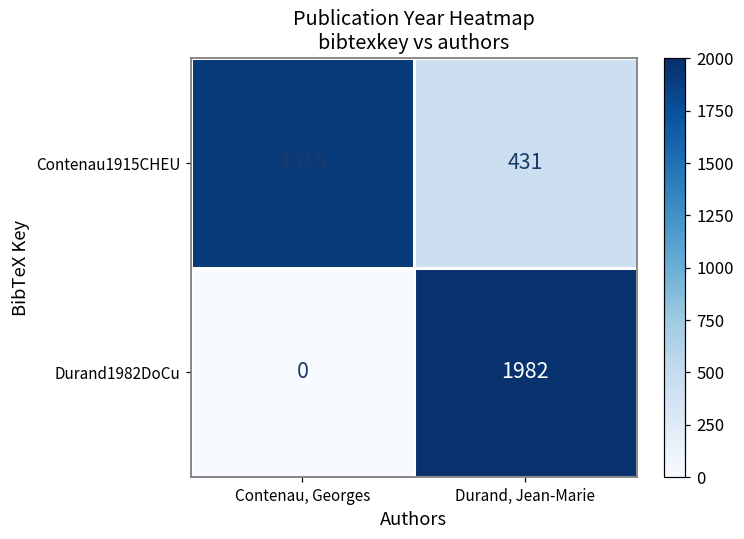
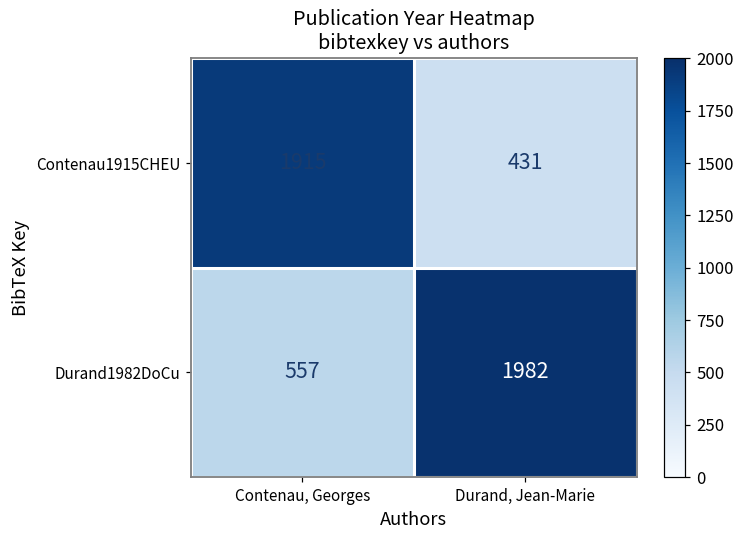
  {
    "Contenau1915CHEU": {
      "Durand, Jean-Marie": 431
    },
    "Durand1982DoCu": {
-     "Contenau, Georges": 0,
+     "Contenau, Georges": 557,
      "Durand, Jean-Marie": 1982
    }
  }
